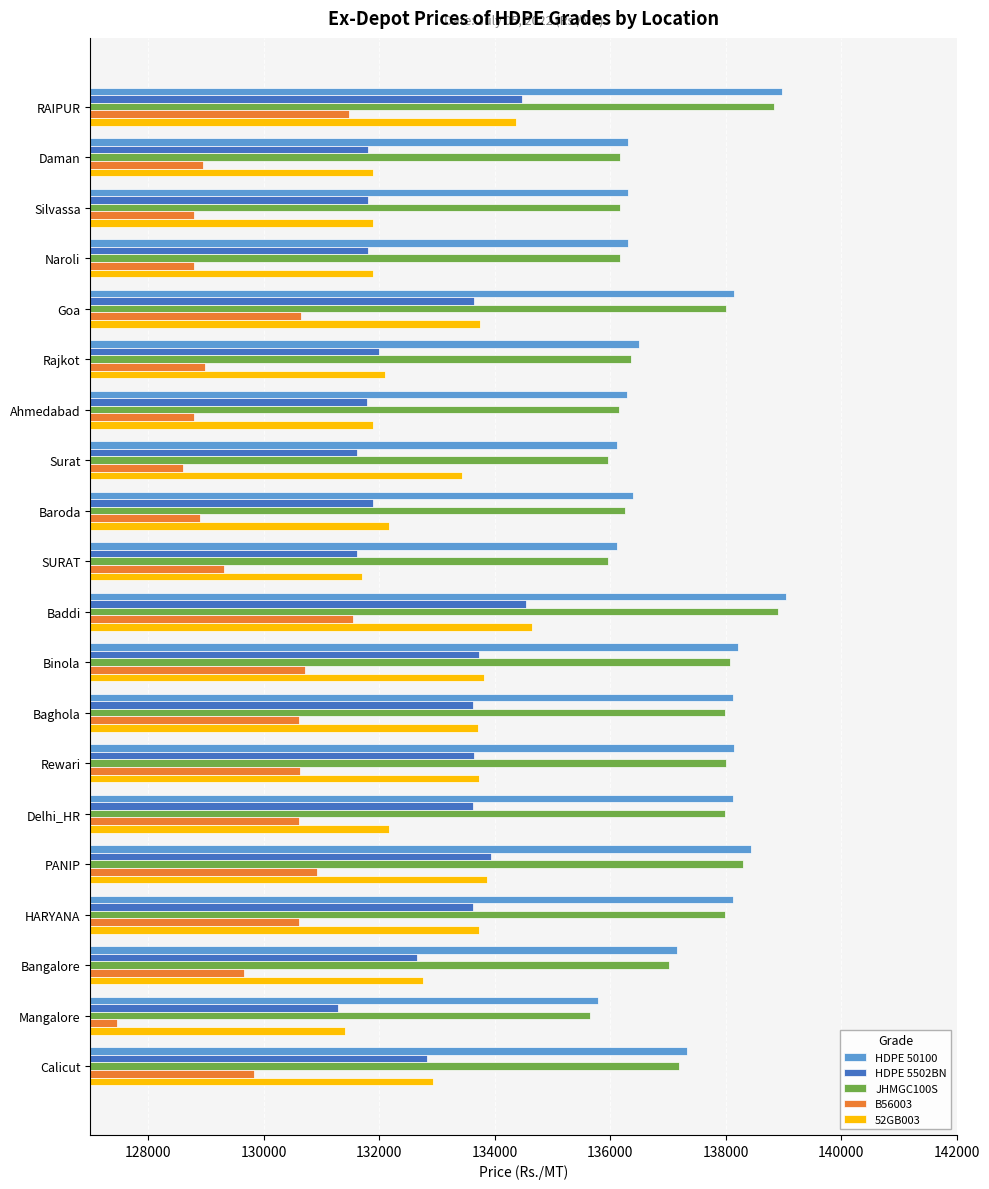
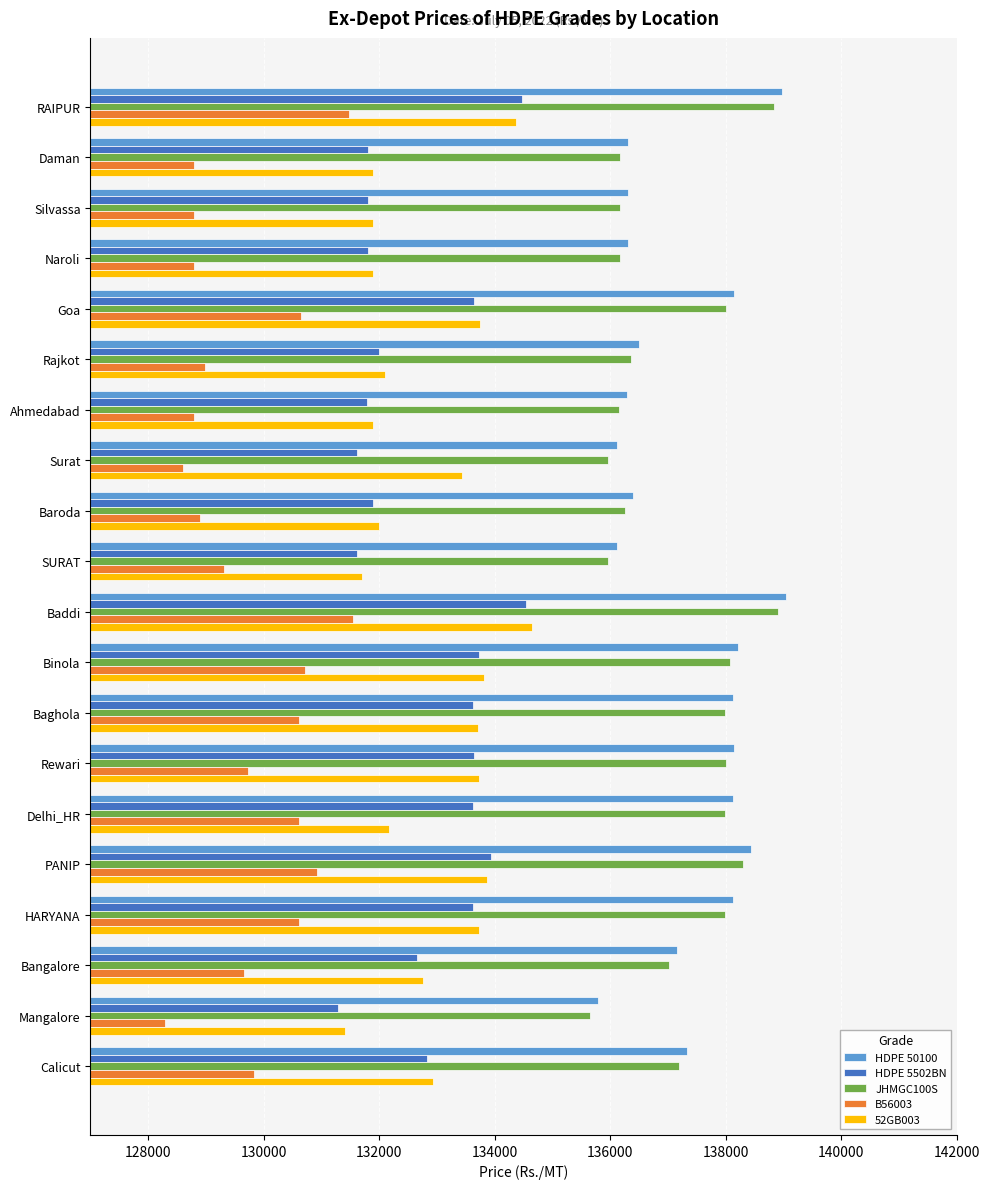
  {
    "JHMGC100S": {
      "RAIPUR": 138800,
      "Daman": 136200,
      "Silvassa": 136200,
      "Naroli": 136200,
      "Goa": 138000,
      "Rajkot": 136400,
      "Ahmedabad": 136200,
      "Surat": 136000,
      "Baroda": 136300,
      "SURAT": 136000,
      "Baddi": 138900,
      "Binola": 138100,
      "Baghola": 138000,
      "Rewari": 138000,
      "Delhi_HR": 138000,
      "PANIP": 138300,
      "HARYANA": 138000,
      "Bangalore": 137000,
      "Mangalore": 135700,
      "Calicut": 137200
    },
    "B56003": {
      "RAIPUR": 131500,
-     "Daman": 128900,
+     "Daman": 128800,
      "Silvassa": 128800,
      "Naroli": 128800,
      "Goa": 130600,
      "Rajkot": 129000,
      "Ahmedabad": 128800,
      "Surat": 128600,
      "Baroda": 128900,
      "SURAT": 129300,
      "Baddi": 131500,
      "Binola": 130700,
      "Baghola": 130600,
-     "Rewari": 130600,
+     "Rewari": 129700,
      "Delhi_HR": 130600,
      "PANIP": 130900,
      "HARYANA": 130600,
      "Bangalore": 129700,
-     "Mangalore": 127500,
+     "Mangalore": 128300,
      "Calicut": 129800
    },
    "52GB003": {
      "RAIPUR": 134400,
      "Daman": 131900,
      "Silvassa": 131900,
      "Naroli": 131900,
      "Goa": 133700,
      "Rajkot": 132100,
      "Ahmedabad": 131900,
      "Surat": 133400,
-     "Baroda": 132200,
+     "Baroda": 132000,
      "SURAT": 131700,
      "Baddi": 134600,
      "Binola": 133800,
      "Baghola": 133700,
      "Rewari": 133700,
      "Delhi_HR": 132200,
      "PANIP": 133900,
      "HARYANA": 133700,
      "Bangalore": 132800,
      "Mangalore": 131400,
      "Calicut": 132900
    }
  }
